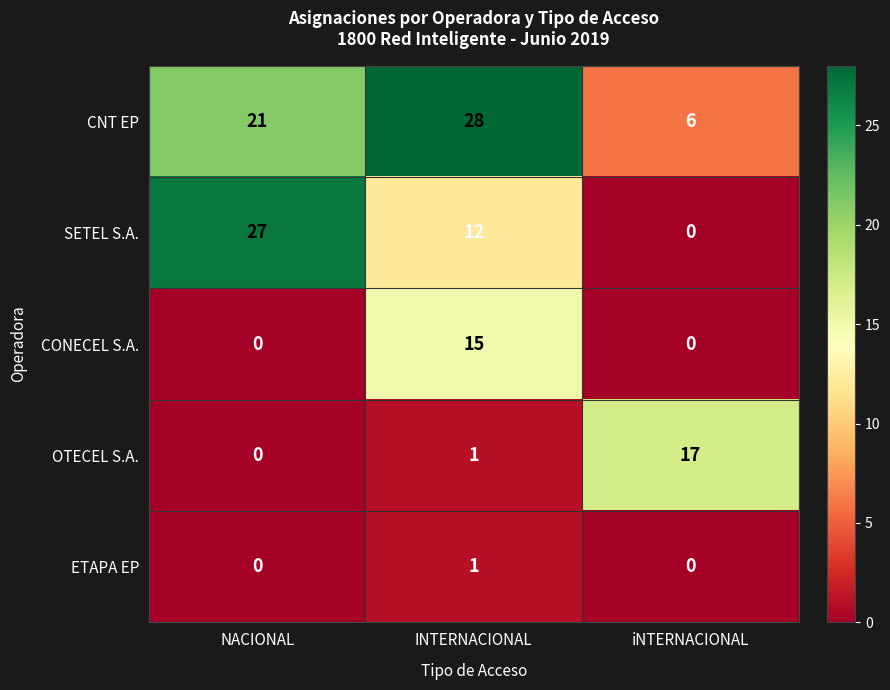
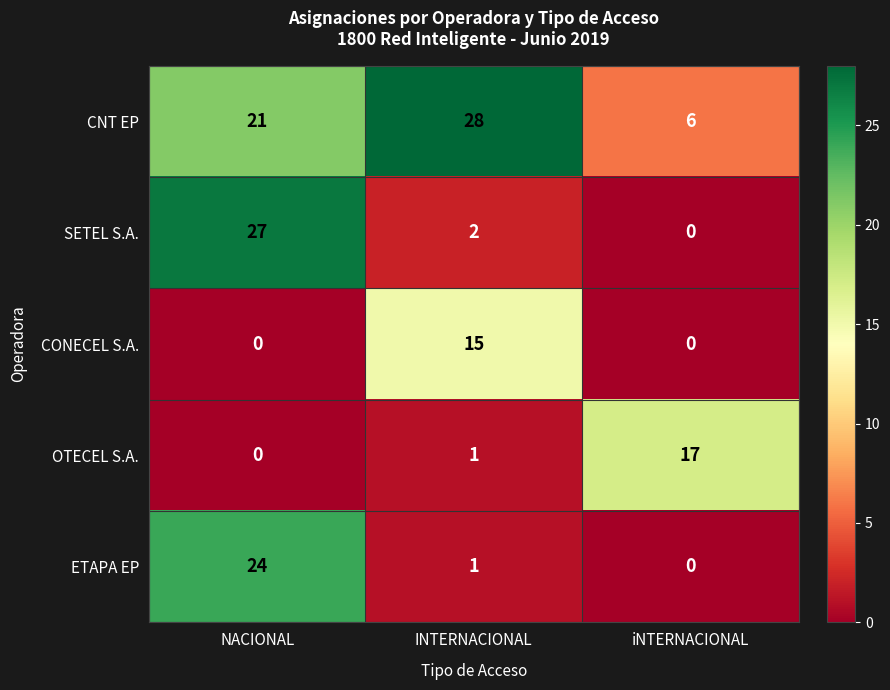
  {
    "CNT EP": {
      "NACIONAL": 21,
      "INTERNACIONAL": 28,
      "iNTERNACIONAL": 6
    },
    "SETEL S.A.": {
      "NACIONAL": 27,
-     "INTERNACIONAL": 12,
+     "INTERNACIONAL": 2,
      "iNTERNACIONAL": 0
    },
    "CONECEL S.A.": {
      "NACIONAL": 0,
      "INTERNACIONAL": 15,
      "iNTERNACIONAL": 0
    },
    "OTECEL S.A.": {
      "NACIONAL": 0,
      "INTERNACIONAL": 1,
      "iNTERNACIONAL": 17
    },
    "ETAPA EP": {
-     "NACIONAL": 0,
+     "NACIONAL": 24,
      "INTERNACIONAL": 1,
      "iNTERNACIONAL": 0
    }
  }
